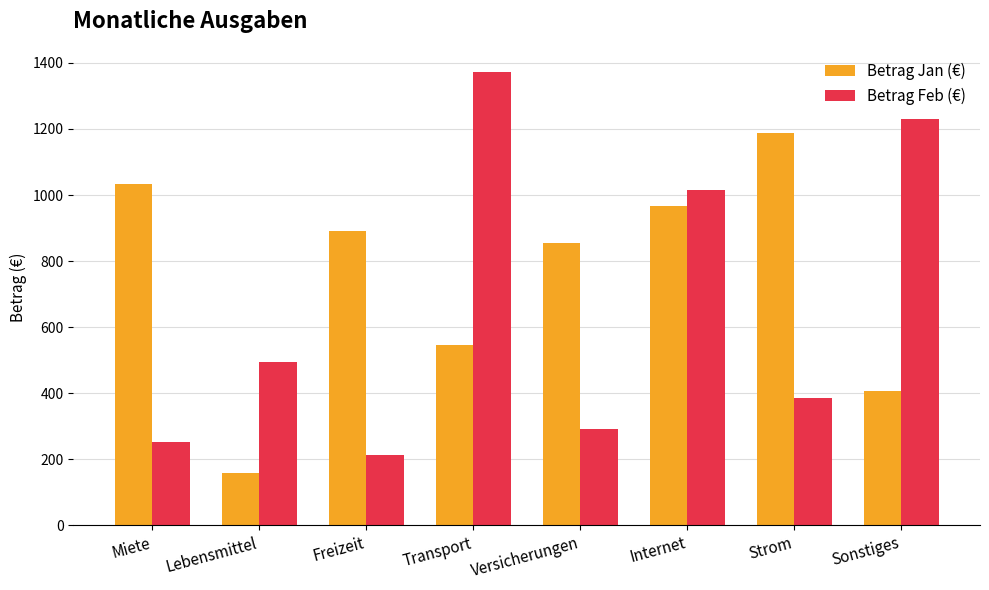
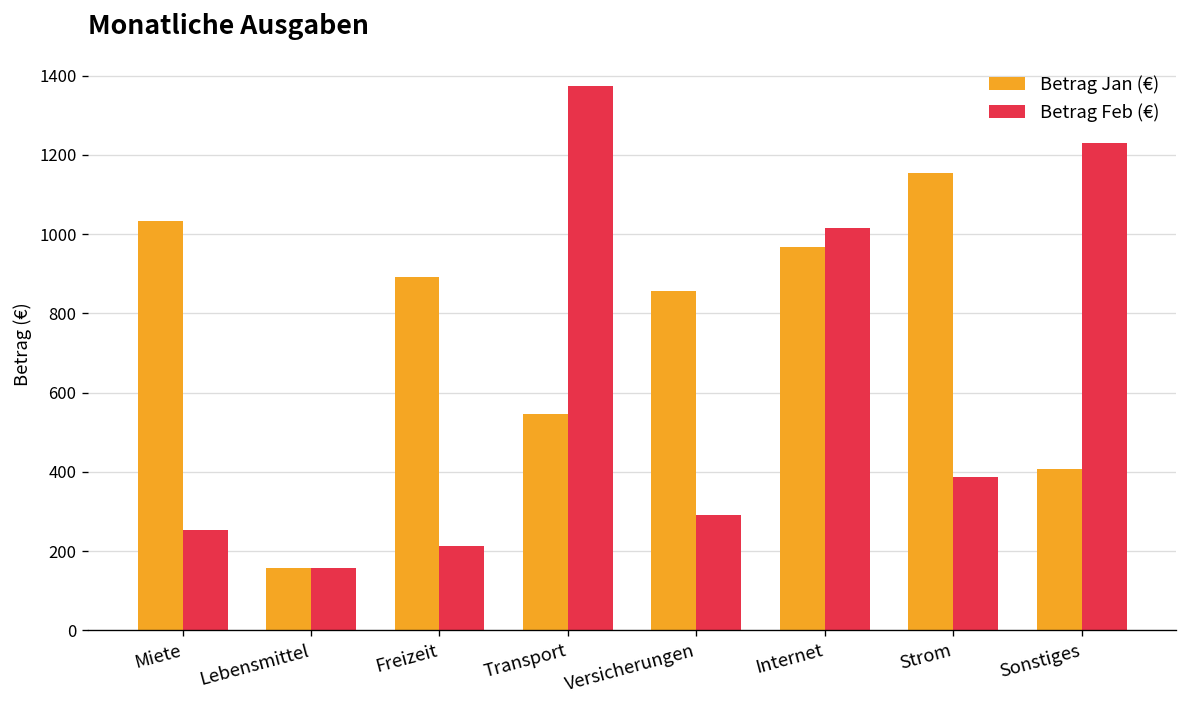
  {
    "Betrag Jan (€)": {
      "Miete": 1030,
      "Lebensmittel": 160,
      "Freizeit": 890,
      "Transport": 550,
      "Versicherungen": 860,
      "Internet": 970,
-     "Strom": 1190,
+     "Strom": 1150,
      "Sonstiges": 410
    },
    "Betrag Feb (€)": {
      "Miete": 250,
-     "Lebensmittel": 490,
+     "Lebensmittel": 160,
      "Freizeit": 210,
      "Transport": 1370,
      "Versicherungen": 290,
      "Internet": 1020,
      "Strom": 390,
      "Sonstiges": 1230
    }
  }
